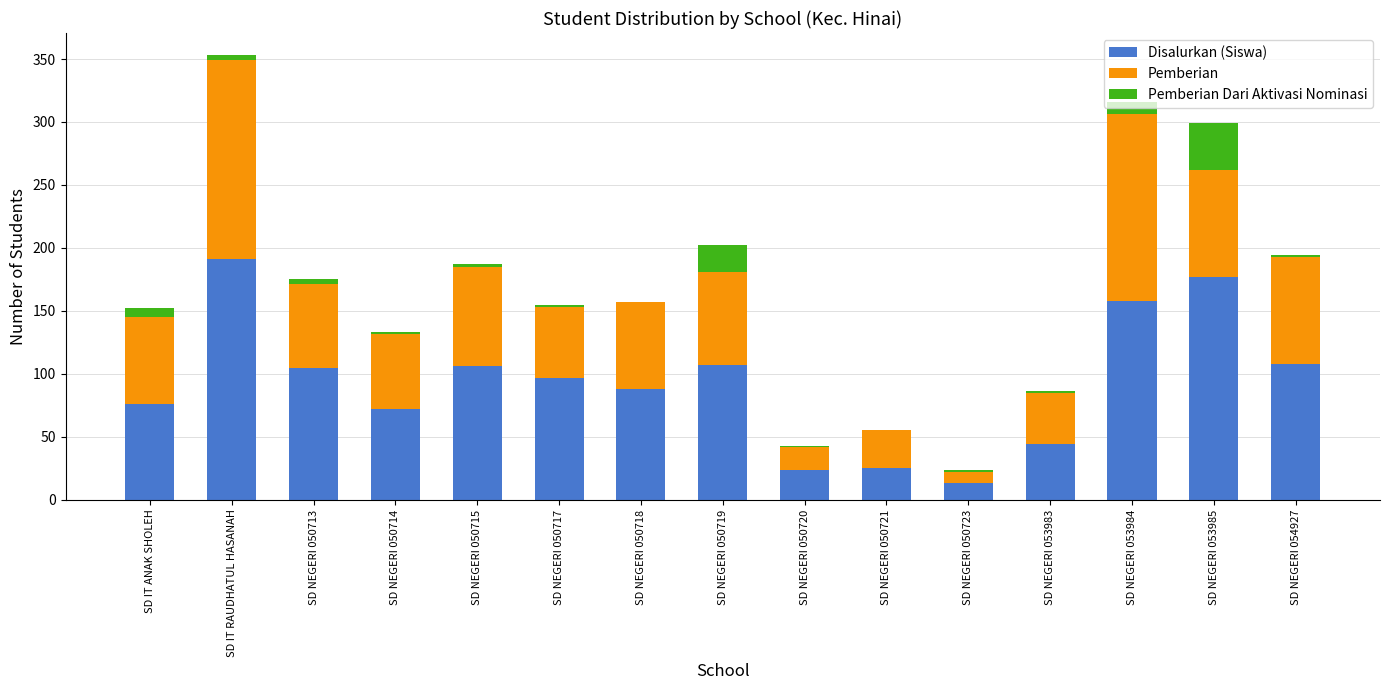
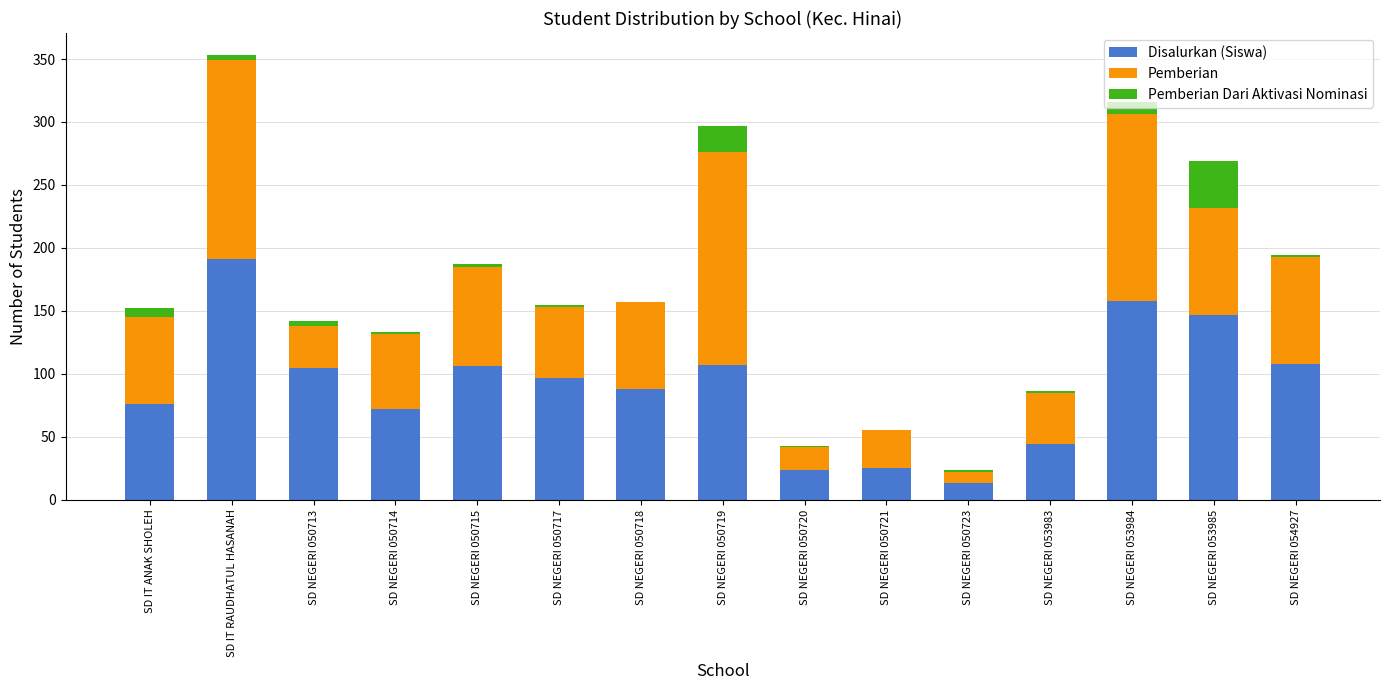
  {
    "Disalurkan (Siswa)": {
      "SD IT ANAK SHOLEH": 76,
      "SD IT RAUDHATUL HASANAH": 191,
      "SD NEGERI 050713": 105,
      "SD NEGERI 050714": 72,
      "SD NEGERI 050715": 106,
      "SD NEGERI 050717": 97,
      "SD NEGERI 050718": 88,
      "SD NEGERI 050719": 107,
      "SD NEGERI 050720": 24,
      "SD NEGERI 050721": 25,
      "SD NEGERI 050723": 13,
      "SD NEGERI 053983": 44,
      "SD NEGERI 053984": 158,
-     "SD NEGERI 053985": 177,
+     "SD NEGERI 053985": 147,
      "SD NEGERI 054927": 108
    },
    "Pemberian": {
      "SD IT ANAK SHOLEH": 69,
      "SD IT RAUDHATUL HASANAH": 158,
-     "SD NEGERI 050713": 66,
+     "SD NEGERI 050713": 33,
      "SD NEGERI 050714": 60,
      "SD NEGERI 050715": 79,
      "SD NEGERI 050717": 56,
      "SD NEGERI 050718": 69,
-     "SD NEGERI 050719": 74,
+     "SD NEGERI 050719": 169,
      "SD NEGERI 050720": 18,
      "SD NEGERI 050721": 30,
      "SD NEGERI 050723": 9,
      "SD NEGERI 053983": 41,
      "SD NEGERI 053984": 148,
      "SD NEGERI 053985": 85,
      "SD NEGERI 054927": 85
    },
    "Pemberian Dari Aktivasi Nominasi": {
      "SD IT ANAK SHOLEH": 7,
      "SD IT RAUDHATUL HASANAH": 4,
      "SD NEGERI 050713": 4,
      "SD NEGERI 050715": 2,
      "SD NEGERI 050717": 2,
      "SD NEGERI 050718": 0,
      "SD NEGERI 050719": 21,
      "SD NEGERI 050721": 0,
      "SD NEGERI 050723": 2,
      "SD NEGERI 053985": 37
    }
  }
